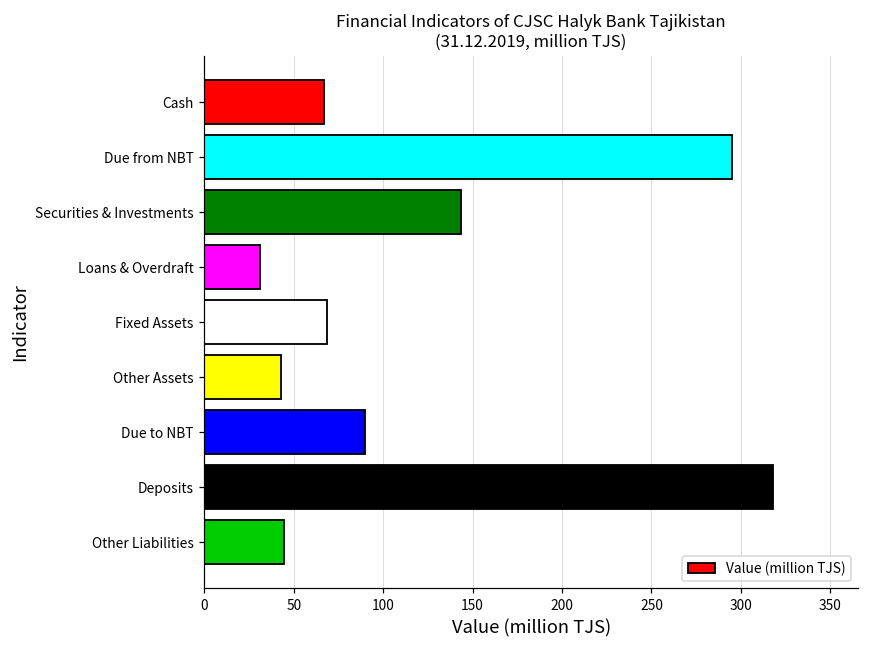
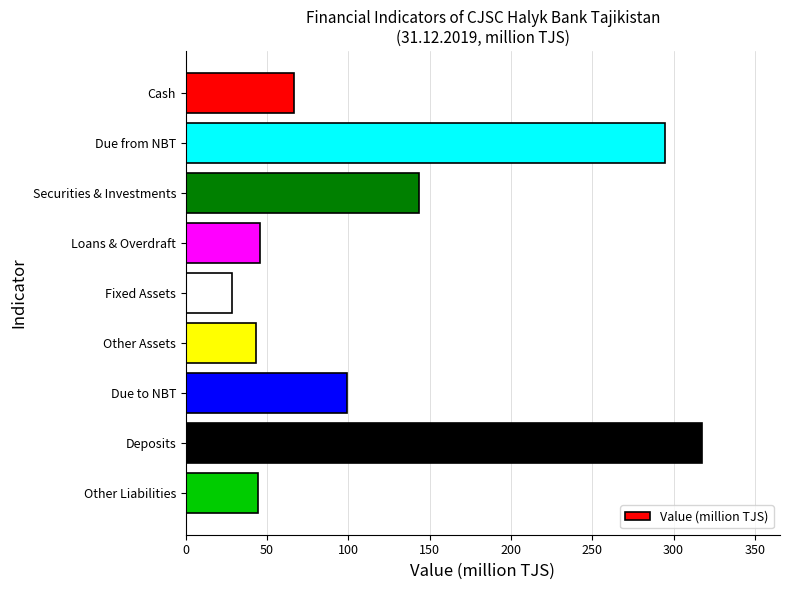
  {
    "Cash": 67,
    "Due from NBT": 295,
    "Securities & Investments": 144,
-   "Loans & Overdraft": 31,
-   "Fixed Assets": 69,
+   "Loans & Overdraft": 45,
+   "Fixed Assets": 28,
    "Other Assets": 43,
-   "Due to NBT": 90,
+   "Due to NBT": 99,
    "Deposits": 318,
    "Other Liabilities": 45
  }
